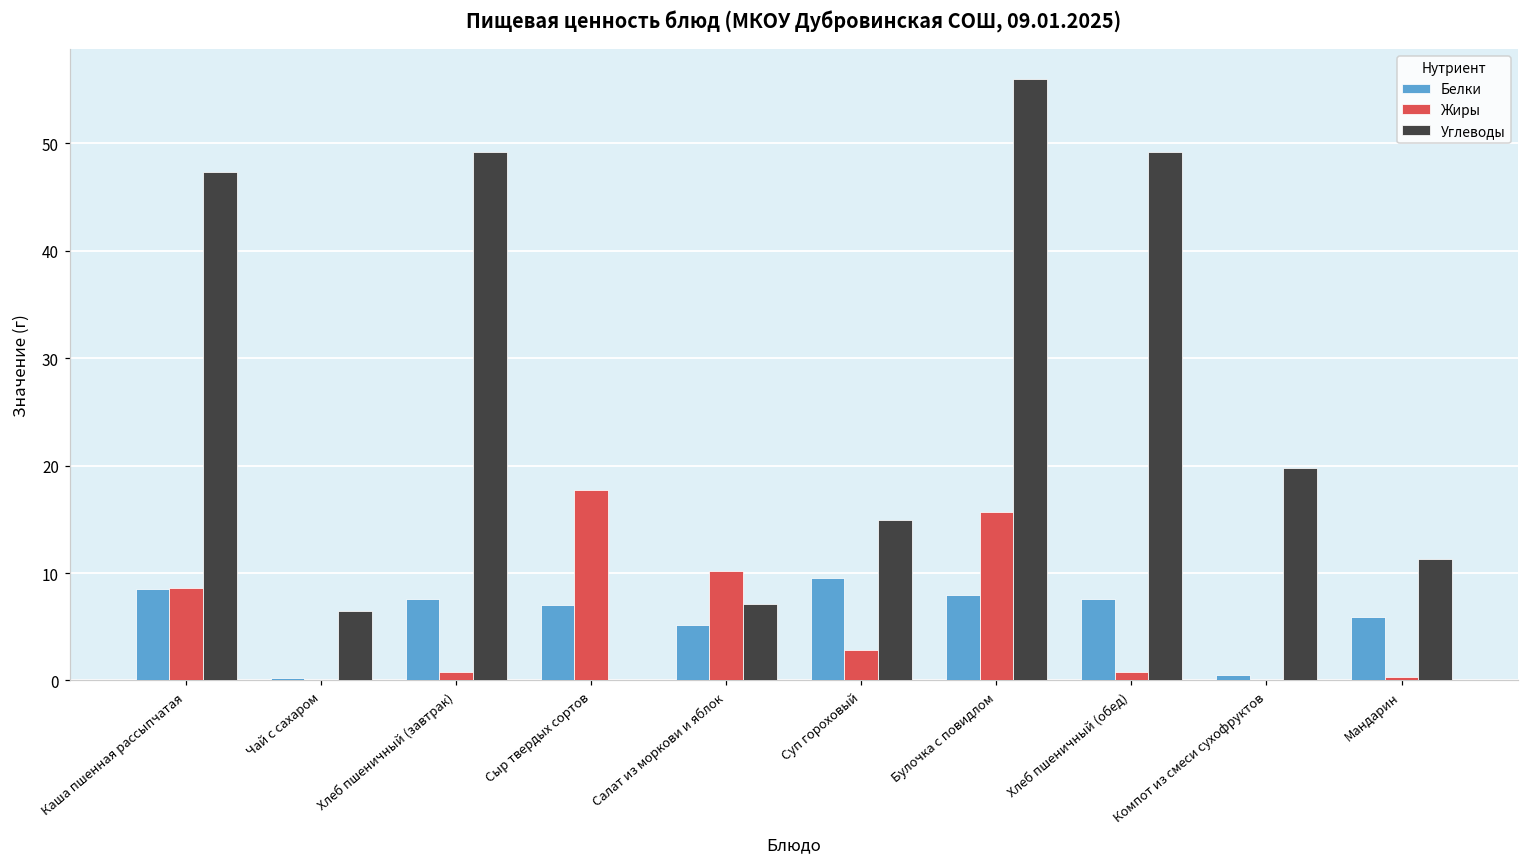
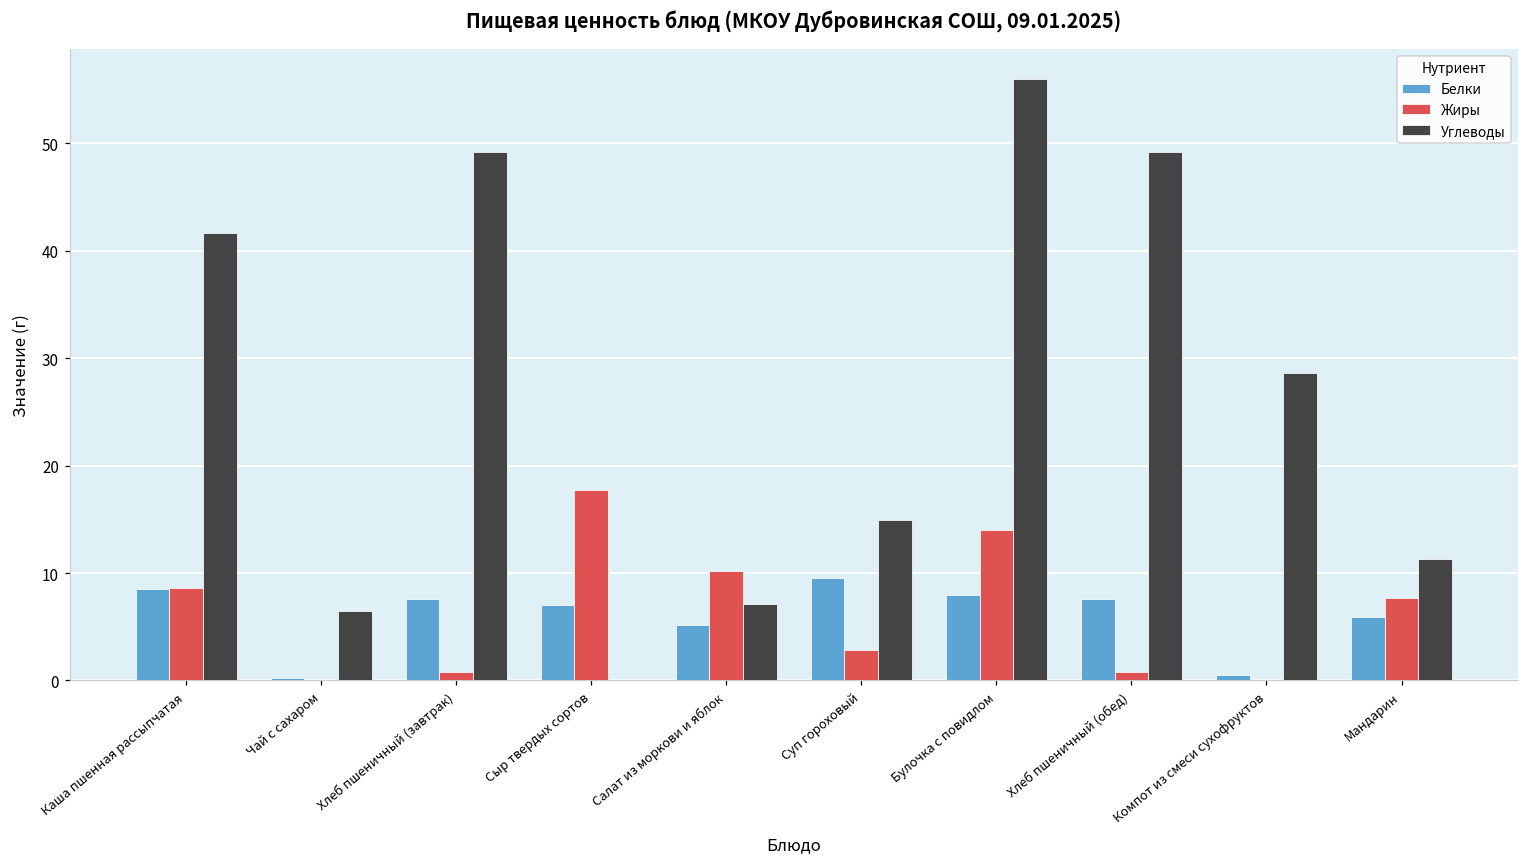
  {
    "Белки": {
      "Каша пшенная рассыпчатая": 9,
      "Хлеб пшеничный (завтрак)": 8,
      "Сыр твердых сортов": 7,
      "Салат из моркови и яблок": 5,
      "Суп гороховый": 10,
      "Булочка с повидлом": 8,
      "Хлеб пшеничный (обед)": 8,
      "Компот из смеси сухофруктов": 1,
      "Мандарин": 6
    },
    "Жиры": {
      "Каша пшенная рассыпчатая": 9,
      "Чай с сахаром": 0,
      "Хлеб пшеничный (завтрак)": 1,
      "Сыр твердых сортов": 18,
      "Салат из моркови и яблок": 10,
      "Суп гороховый": 3,
-     "Булочка с повидлом": 16,
+     "Булочка с повидлом": 14,
      "Хлеб пшеничный (обед)": 1,
      "Компот из смеси сухофруктов": 0,
-     "Мандарин": 0
+     "Мандарин": 8
    },
    "Углеводы": {
-     "Каша пшенная рассыпчатая": 47,
+     "Каша пшенная рассыпчатая": 42,
      "Чай с сахаром": 7,
      "Хлеб пшеничный (завтрак)": 49,
      "Сыр твердых сортов": 0,
      "Салат из моркови и яблок": 7,
      "Суп гороховый": 15,
      "Булочка с повидлом": 56,
      "Хлеб пшеничный (обед)": 49,
-     "Компот из смеси сухофруктов": 20,
+     "Компот из смеси сухофруктов": 29,
      "Мандарин": 11
    }
  }
